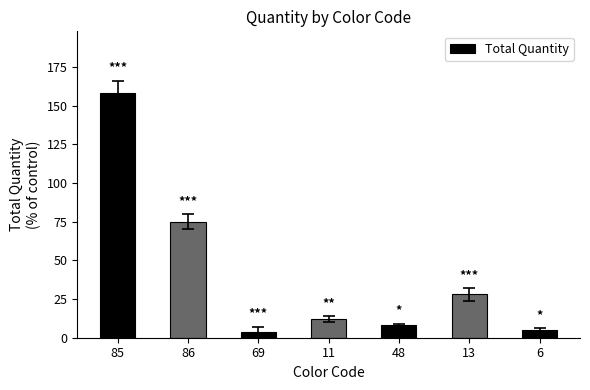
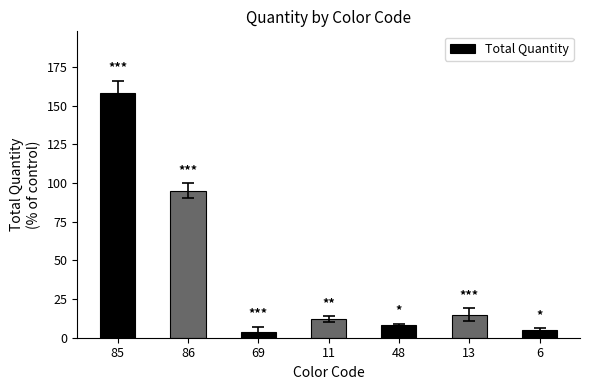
  {
    "Total Quantity": {
      "85": 158,
-     "86": 75,
+     "86": 95,
      "69": 4,
      "11": 12,
      "48": 8,
-     "13": 28,
+     "13": 15,
      "6": 5
    }
  }
